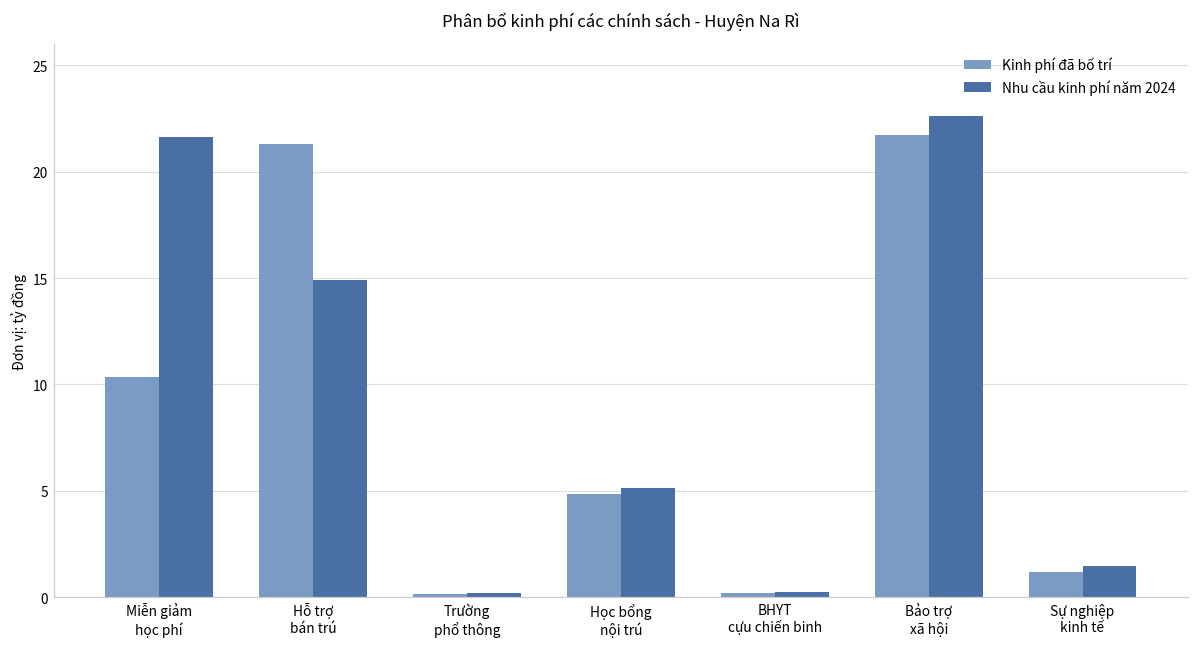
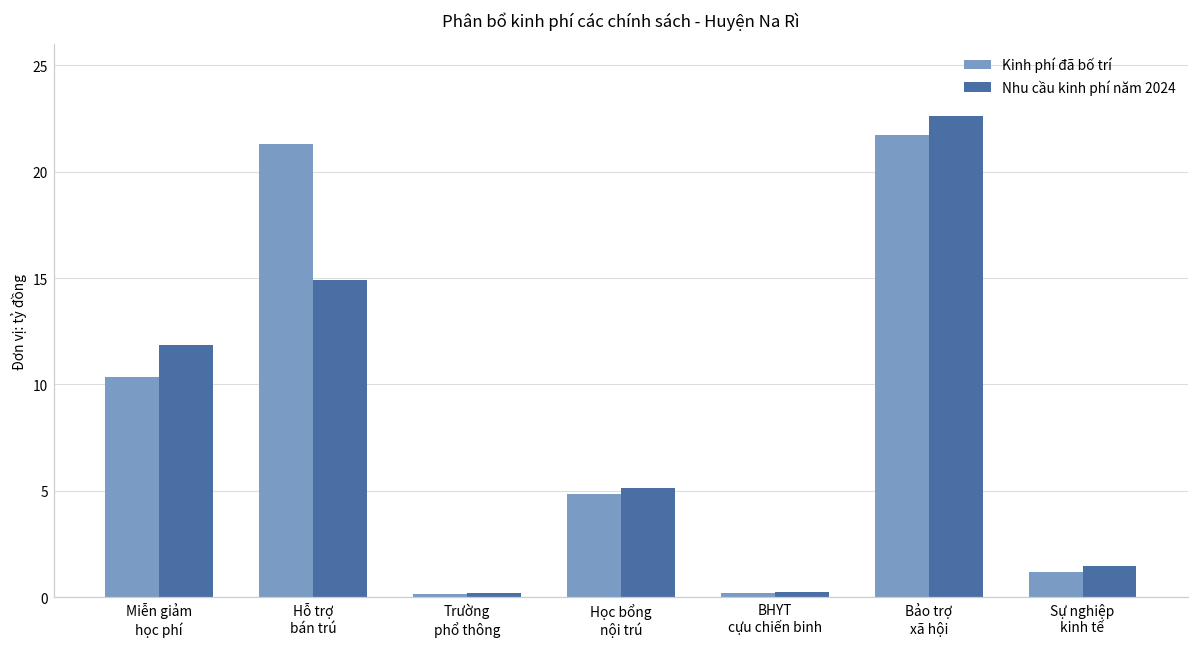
  {
    "Kinh phí đã bố trí": {
      "Miễn giảm học phí": 10.3,
      "Hỗ trợ bán trú": 21.3,
      "Trường phổ thông": 0.2,
      "Học bổng nội trú": 4.8,
      "BHYT cựu chiến binh": 0.2,
      "Bảo trợ xã hội": 21.7,
      "Sự nghiệp kinh tế": 1.2
    },
    "Nhu cầu kinh phí năm 2024": {
-     "Miễn giảm học phí": 21.6,
+     "Miễn giảm học phí": 11.9,
      "Hỗ trợ bán trú": 14.9,
      "Trường phổ thông": 0.2,
      "Học bổng nội trú": 5.1,
      "BHYT cựu chiến binh": 0.2,
      "Bảo trợ xã hội": 22.6,
      "Sự nghiệp kinh tế": 1.5
    }
  }
